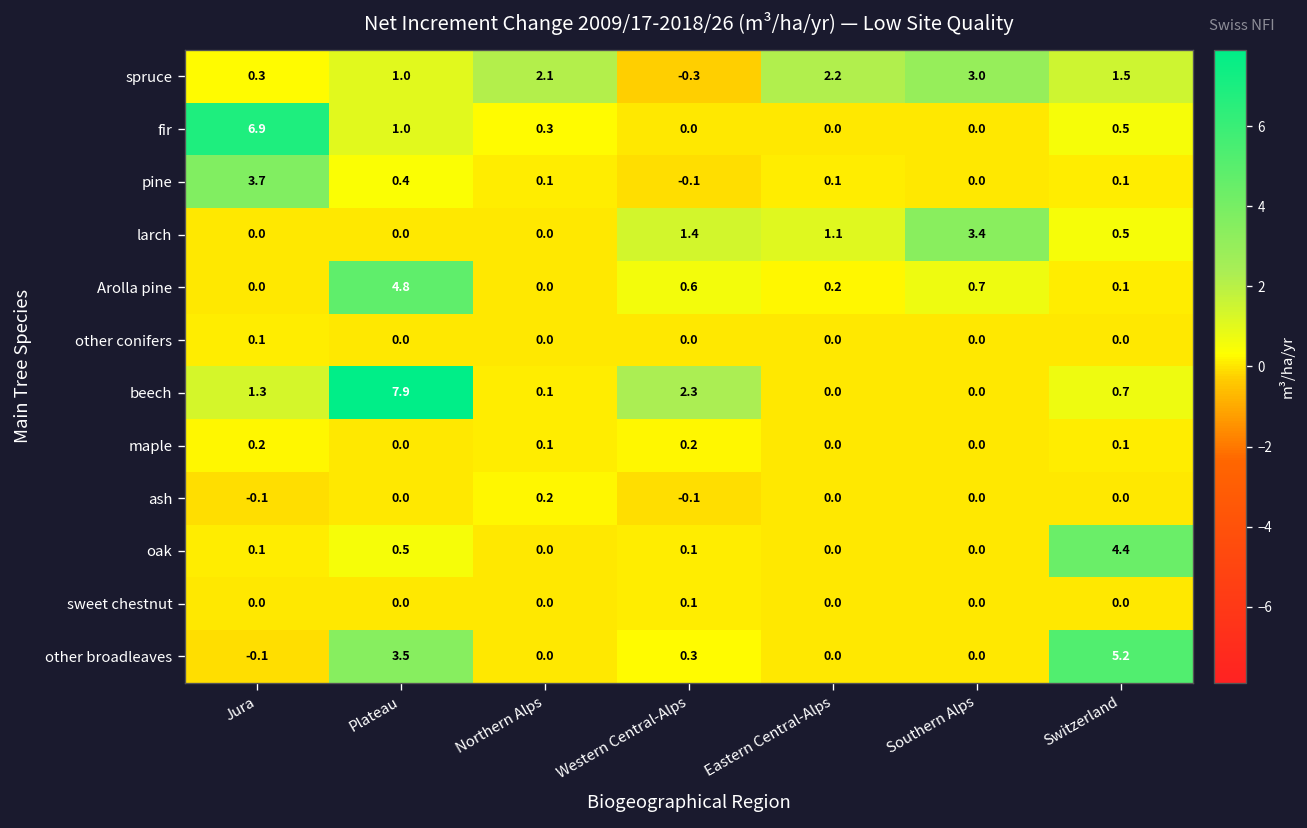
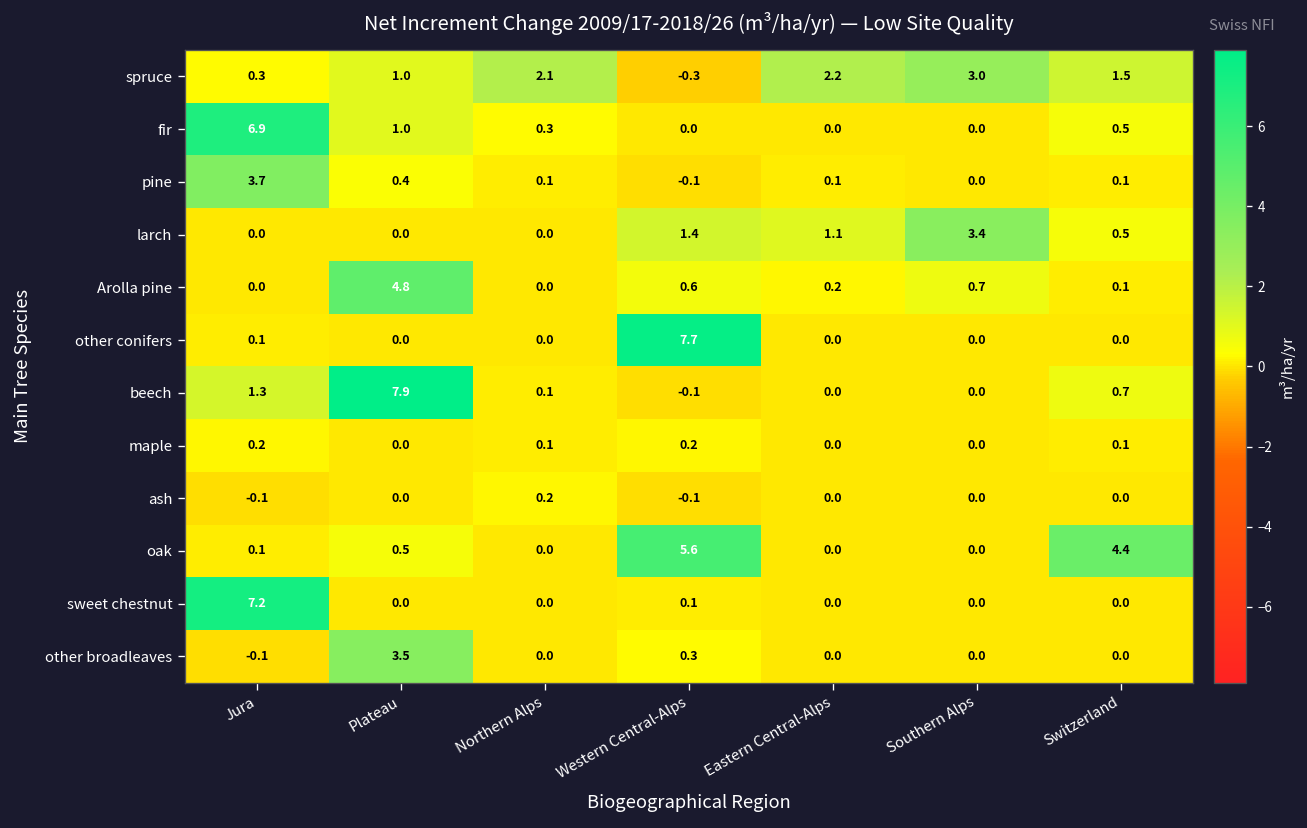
  {
    "spruce": {
      "Jura": 0.3,
      "Plateau": 1.0,
      "Northern Alps": 2.1,
      "Western Central-Alps": -0.3,
      "Eastern Central-Alps": 2.2,
      "Southern Alps": 3.0,
      "Switzerland": 1.5
    },
    "fir": {
      "Jura": 6.9,
      "Plateau": 1.0,
      "Northern Alps": 0.3,
      "Western Central-Alps": 0.0,
      "Eastern Central-Alps": 0.0,
      "Southern Alps": 0.0,
      "Switzerland": 0.5
    },
    "pine": {
      "Jura": 3.7,
      "Plateau": 0.4,
      "Northern Alps": 0.1,
      "Western Central-Alps": -0.1,
      "Eastern Central-Alps": 0.1,
      "Southern Alps": 0.0,
      "Switzerland": 0.1
    },
    "larch": {
      "Jura": 0.0,
      "Plateau": 0.0,
      "Northern Alps": 0.0,
      "Western Central-Alps": 1.4,
      "Eastern Central-Alps": 1.1,
      "Southern Alps": 3.4,
      "Switzerland": 0.5
    },
    "Arolla pine": {
      "Jura": 0.0,
      "Plateau": 4.8,
      "Northern Alps": 0.0,
      "Western Central-Alps": 0.6,
      "Eastern Central-Alps": 0.2,
      "Southern Alps": 0.7,
      "Switzerland": 0.1
    },
    "other conifers": {
      "Jura": 0.1,
      "Plateau": 0.0,
      "Northern Alps": 0.0,
-     "Western Central-Alps": 0.0,
+     "Western Central-Alps": 7.7,
      "Eastern Central-Alps": 0.0,
      "Southern Alps": 0.0,
      "Switzerland": 0.0
    },
    "beech": {
      "Jura": 1.3,
      "Plateau": 7.9,
      "Northern Alps": 0.1,
-     "Western Central-Alps": 2.3,
+     "Western Central-Alps": -0.1,
      "Eastern Central-Alps": 0.0,
      "Southern Alps": 0.0,
      "Switzerland": 0.7
    },
    "maple": {
      "Jura": 0.2,
      "Plateau": 0.0,
      "Northern Alps": 0.1,
      "Western Central-Alps": 0.2,
      "Eastern Central-Alps": 0.0,
      "Southern Alps": 0.0,
      "Switzerland": 0.1
    },
    "ash": {
      "Jura": -0.1,
      "Plateau": 0.0,
      "Northern Alps": 0.2,
      "Western Central-Alps": -0.1,
      "Eastern Central-Alps": 0.0,
      "Southern Alps": 0.0,
      "Switzerland": 0.0
    },
    "oak": {
      "Jura": 0.1,
      "Plateau": 0.5,
      "Northern Alps": 0.0,
-     "Western Central-Alps": 0.1,
+     "Western Central-Alps": 5.6,
      "Eastern Central-Alps": 0.0,
      "Southern Alps": 0.0,
      "Switzerland": 4.4
    },
    "sweet chestnut": {
-     "Jura": 0.0,
+     "Jura": 7.2,
      "Plateau": 0.0,
      "Northern Alps": 0.0,
      "Western Central-Alps": 0.1,
      "Eastern Central-Alps": 0.0,
      "Southern Alps": 0.0,
      "Switzerland": 0.0
    },
    "other broadleaves": {
      "Jura": -0.1,
      "Plateau": 3.5,
      "Northern Alps": 0.0,
      "Western Central-Alps": 0.3,
      "Eastern Central-Alps": 0.0,
      "Southern Alps": 0.0,
-     "Switzerland": 5.2
+     "Switzerland": 0.0
    }
  }
